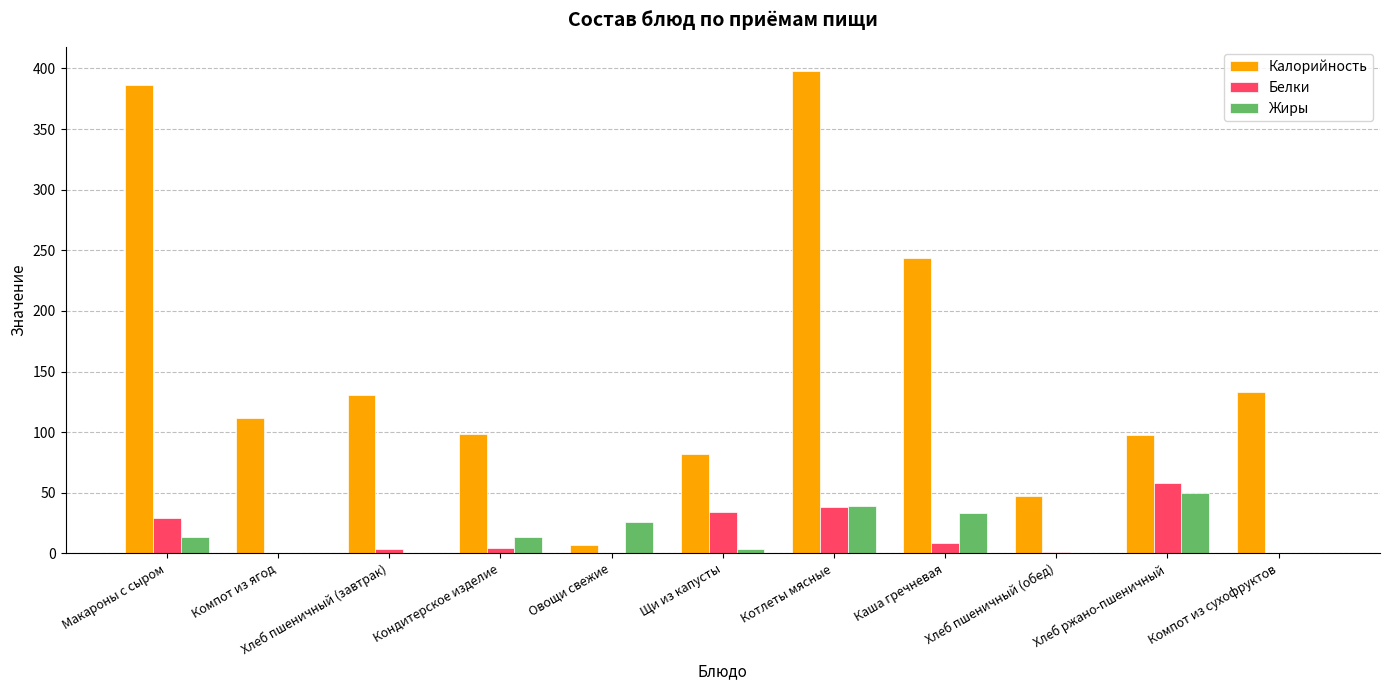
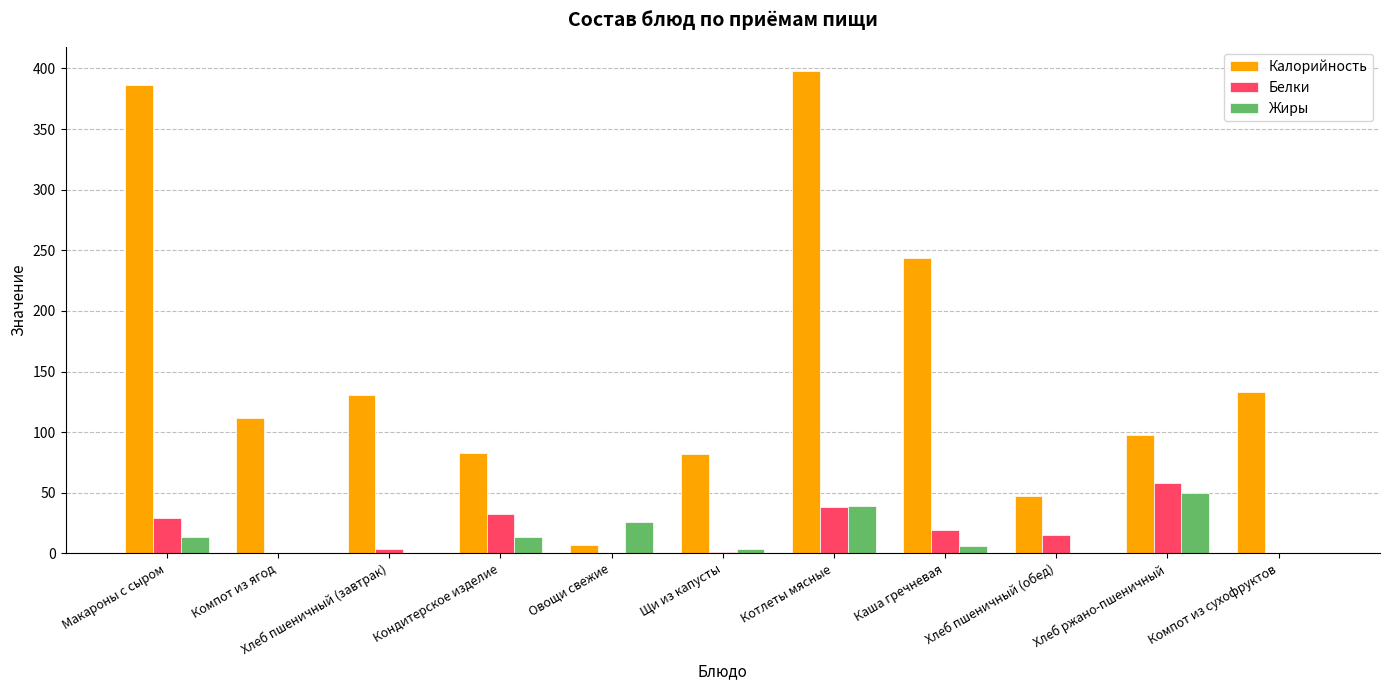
  {
    "Калорийность": {
      "Макароны с сыром": 386,
      "Компот из ягод": 112,
      "Хлеб пшеничный (завтрак)": 131,
-     "Кондитерское изделие": 99,
+     "Кондитерское изделие": 83,
      "Овощи свежие": 7,
      "Щи из капусты": 82,
      "Котлеты мясные": 398,
      "Каша гречневая": 244,
      "Хлеб пшеничный (обед)": 47,
      "Хлеб ржано-пшеничный": 97,
      "Компот из сухофруктов": 133
    },
    "Белки": {
      "Макароны с сыром": 29,
      "Хлеб пшеничный (завтрак)": 4,
-     "Кондитерское изделие": 4,
-     "Щи из капусты": 34,
+     "Кондитерское изделие": 32,
+     "Щи из капусты": 1,
      "Котлеты мясные": 38,
-     "Каша гречневая": 9,
-     "Хлеб пшеничный (обед)": 2,
+     "Каша гречневая": 19,
+     "Хлеб пшеничный (обед)": 15,
      "Хлеб ржано-пшеничный": 58
    },
    "Жиры": {
      "Макароны с сыром": 13,
      "Кондитерское изделие": 13,
      "Овощи свежие": 26,
      "Щи из капусты": 4,
      "Котлеты мясные": 39,
-     "Каша гречневая": 33,
+     "Каша гречневая": 6,
      "Хлеб ржано-пшеничный": 50
    }
  }
